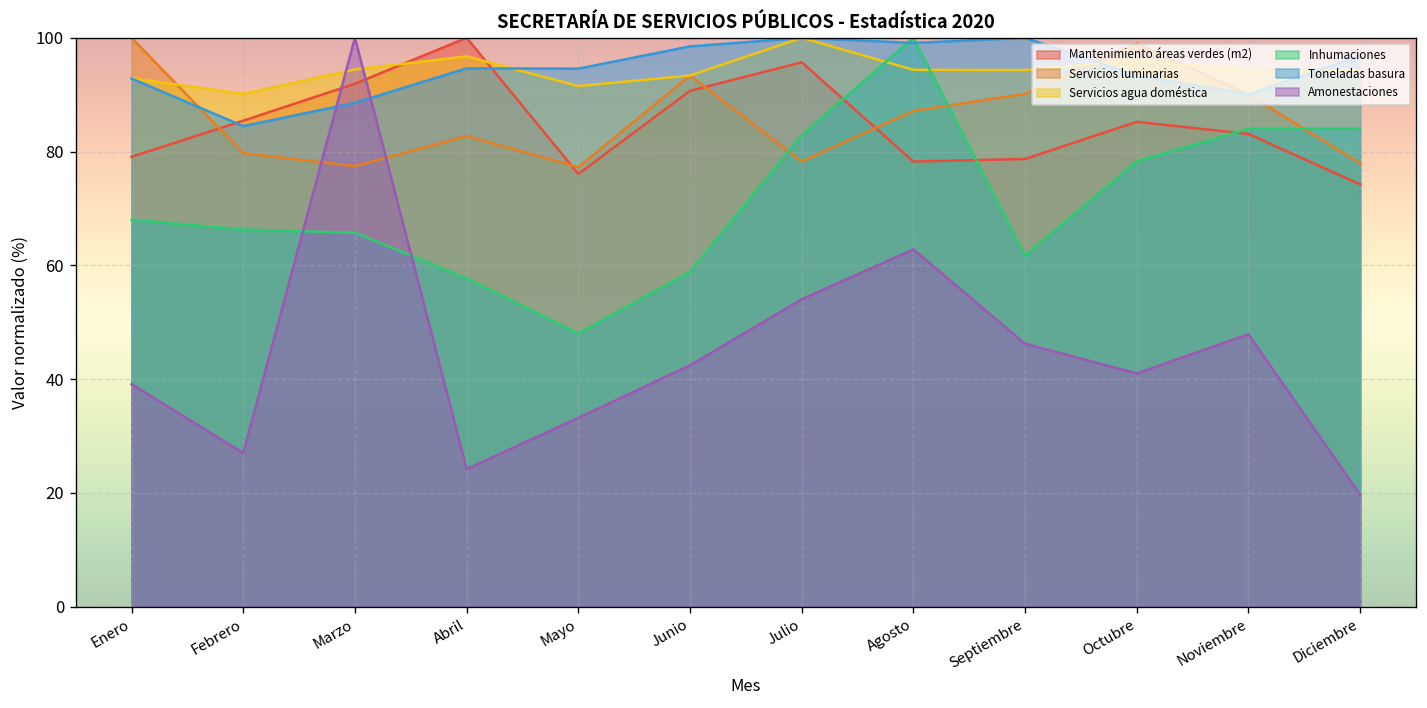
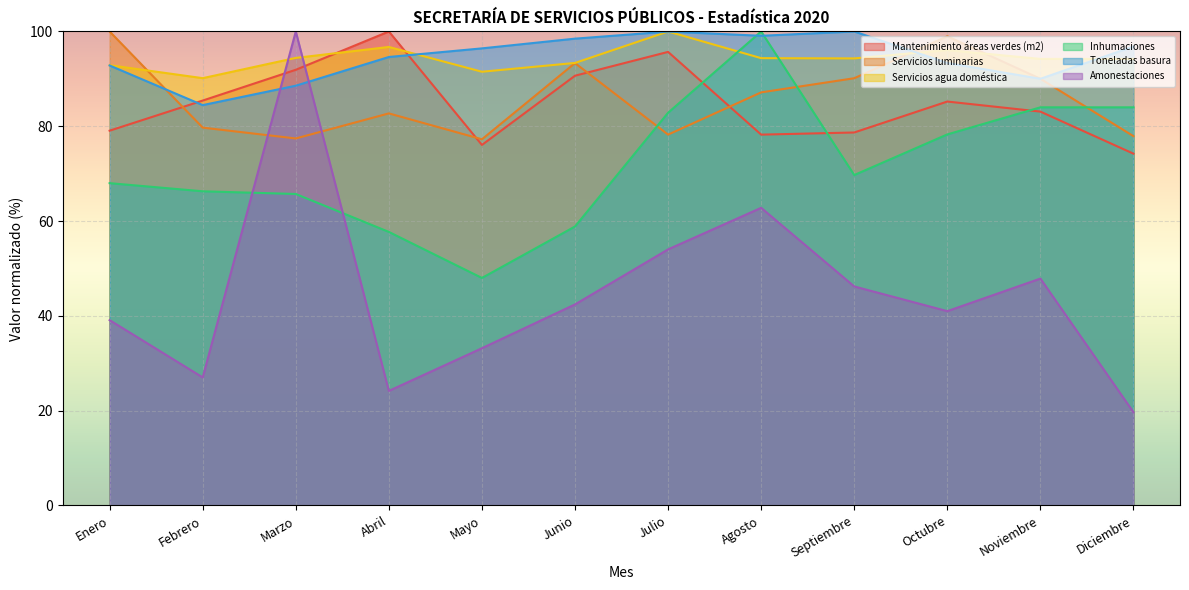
  {
    "Inhumaciones": {
      "Enero": 68,
      "Febrero": 66,
      "Marzo": 66,
      "Abril": 58,
      "Mayo": 48,
      "Junio": 59,
      "Julio": 83,
      "Agosto": 100,
-     "Septiembre": 62,
+     "Septiembre": 70,
      "Octubre": 78,
      "Noviembre": 84,
      "Diciembre": 84
    },
    "Toneladas basura": {
      "Febrero": 84,
      "Marzo": 89,
      "Abril": 95,
-     "Mayo": 95,
+     "Mayo": 96,
      "Junio": 98,
      "Agosto": 99,
      "Septiembre": 100
    },
    "Amonestaciones": {
      "Enero": 39,
      "Febrero": 27,
      "Marzo": 100,
      "Abril": 24,
      "Mayo": 33,
      "Junio": 42,
      "Julio": 54,
      "Agosto": 63,
      "Septiembre": 46,
      "Octubre": 41,
      "Noviembre": 48,
      "Diciembre": 20
    }
  }
